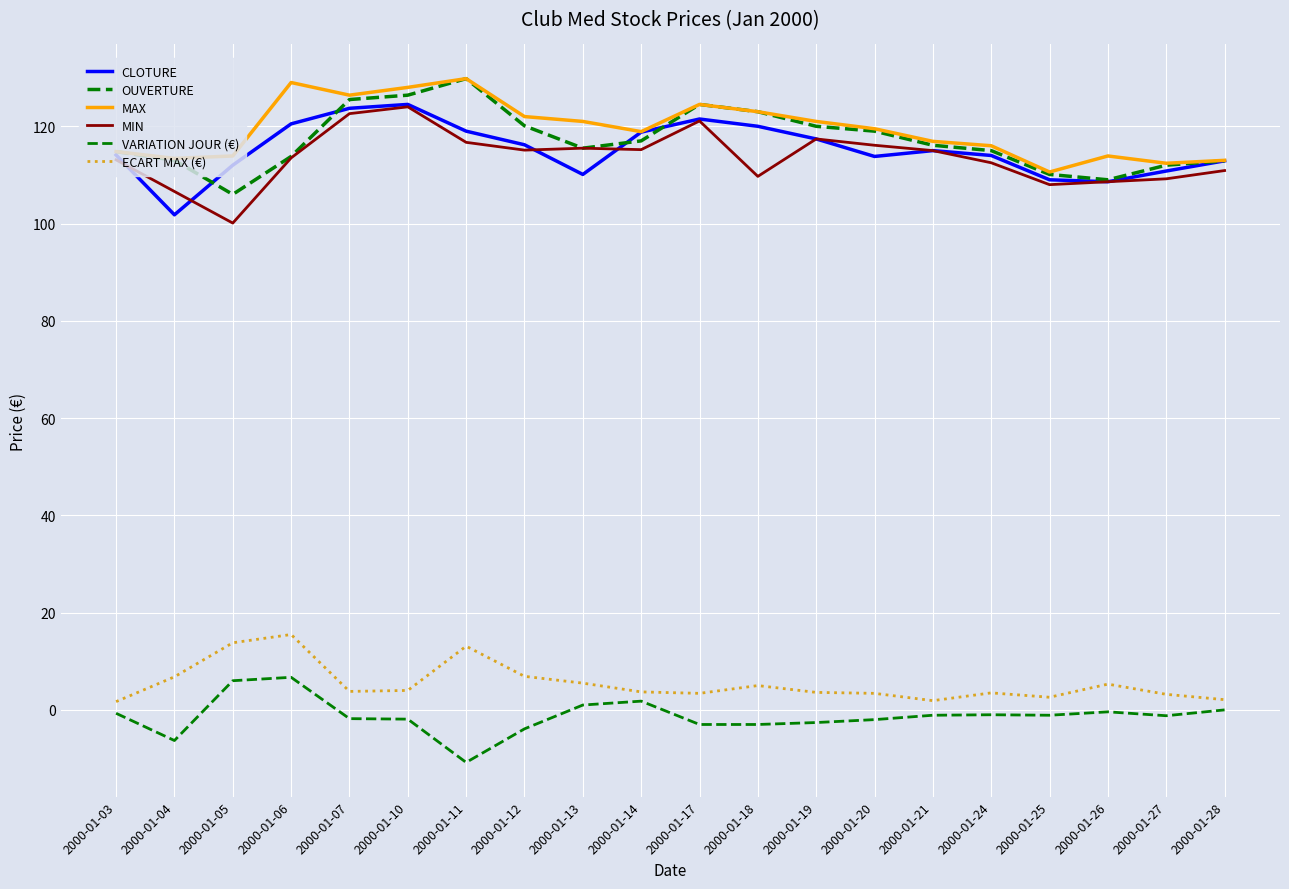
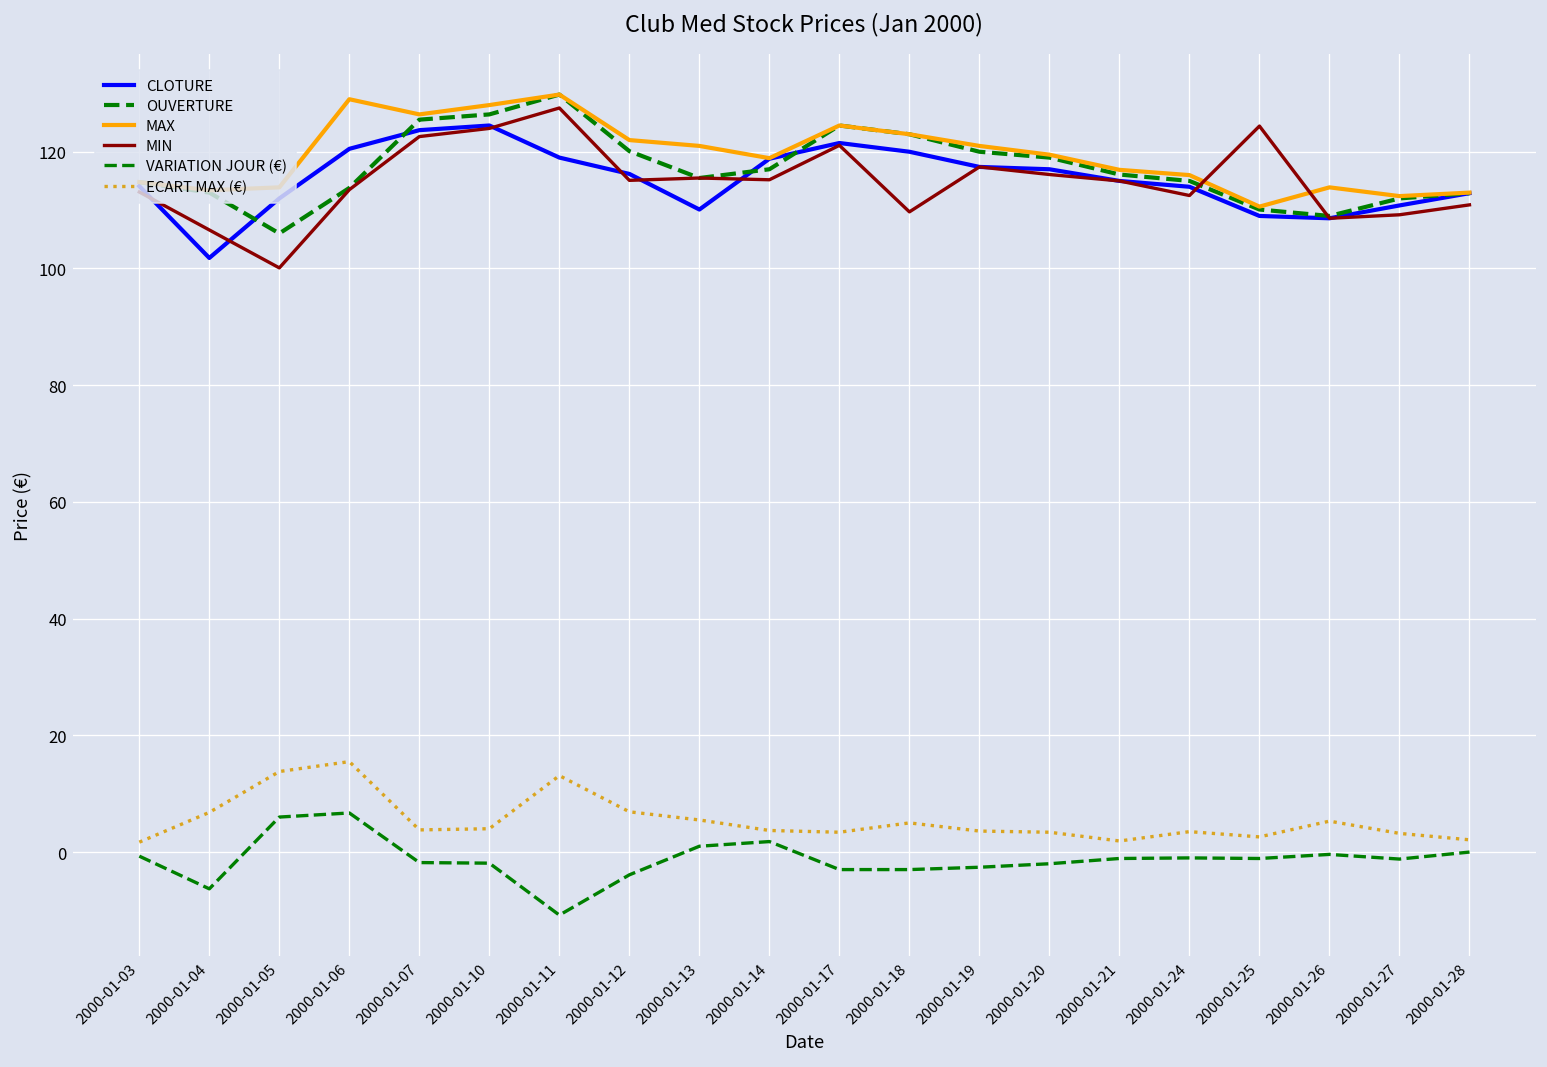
  {
    "CLOTURE": {
      "2000-01-04": 102,
      "2000-01-06": 121,
      "2000-01-07": 124,
      "2000-01-11": 119,
      "2000-01-12": 116,
      "2000-01-13": 110,
      "2000-01-18": 120,
-     "2000-01-20": 114,
+     "2000-01-20": 117,
      "2000-01-24": 114,
      "2000-01-25": 109,
      "2000-01-27": 111
    },
    "MIN": {
      "2000-01-04": 107,
      "2000-01-05": 100,
      "2000-01-07": 123,
-     "2000-01-11": 117,
+     "2000-01-11": 128,
      "2000-01-12": 115,
      "2000-01-14": 115,
      "2000-01-18": 110,
      "2000-01-20": 116,
      "2000-01-24": 113,
-     "2000-01-25": 108,
+     "2000-01-25": 124,
      "2000-01-27": 109,
      "2000-01-28": 111
    }
  }
